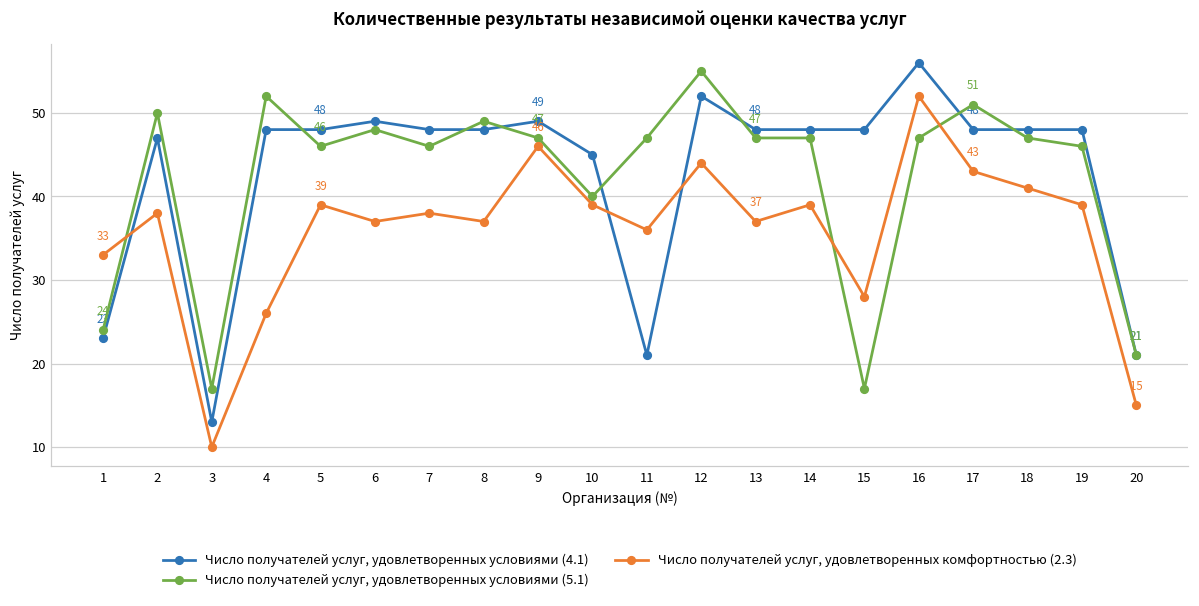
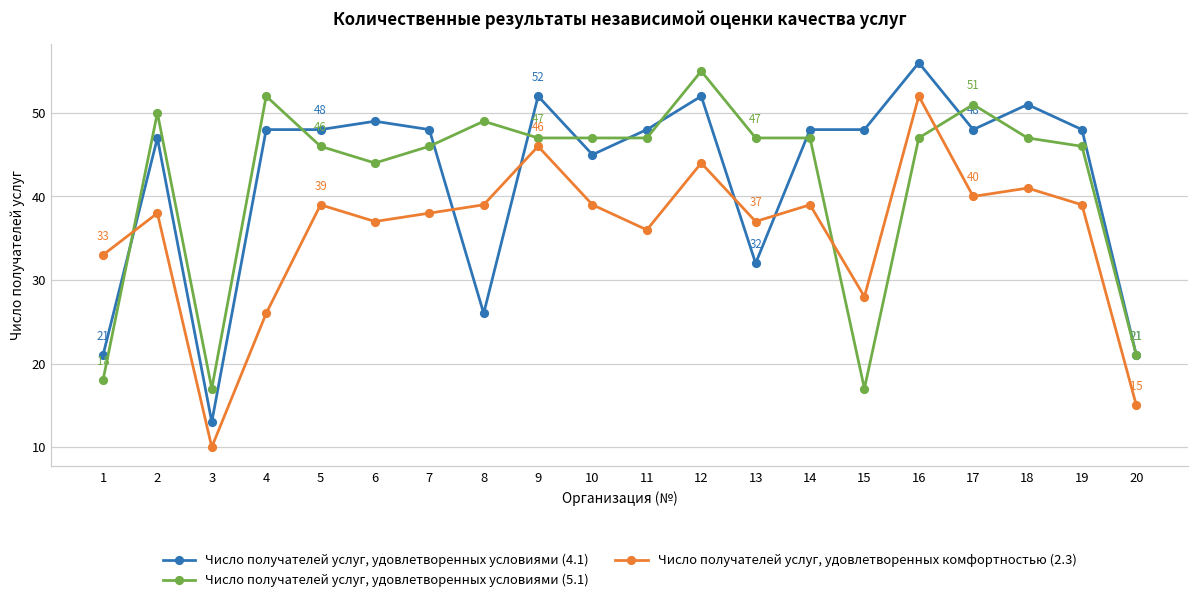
  {
    "Число получателей услуг, удовлетворенных условиями (4.1)": {
-     "1": 23,
+     "1": 21,
      "5": 48,
-     "8": 48,
-     "9": 49,
-     "11": 21,
-     "13": 48,
-     "18": 48
+     "8": 26,
+     "9": 52,
+     "11": 48,
+     "13": 32,
+     "18": 51
    },
    "Число получателей услуг, удовлетворенных условиями (5.1)": {
-     "1": 24,
-     "6": 48,
-     "10": 40,
+     "1": 18,
+     "6": 44,
+     "10": 47,
      "13": 47,
      "17": 51
    },
    "Число получателей услуг, удовлетворенных комфортностью (2.3)": {
      "1": 33,
      "5": 39,
-     "8": 37,
+     "8": 39,
      "13": 37,
-     "17": 43,
+     "17": 40,
      "20": 15
    }
  }
